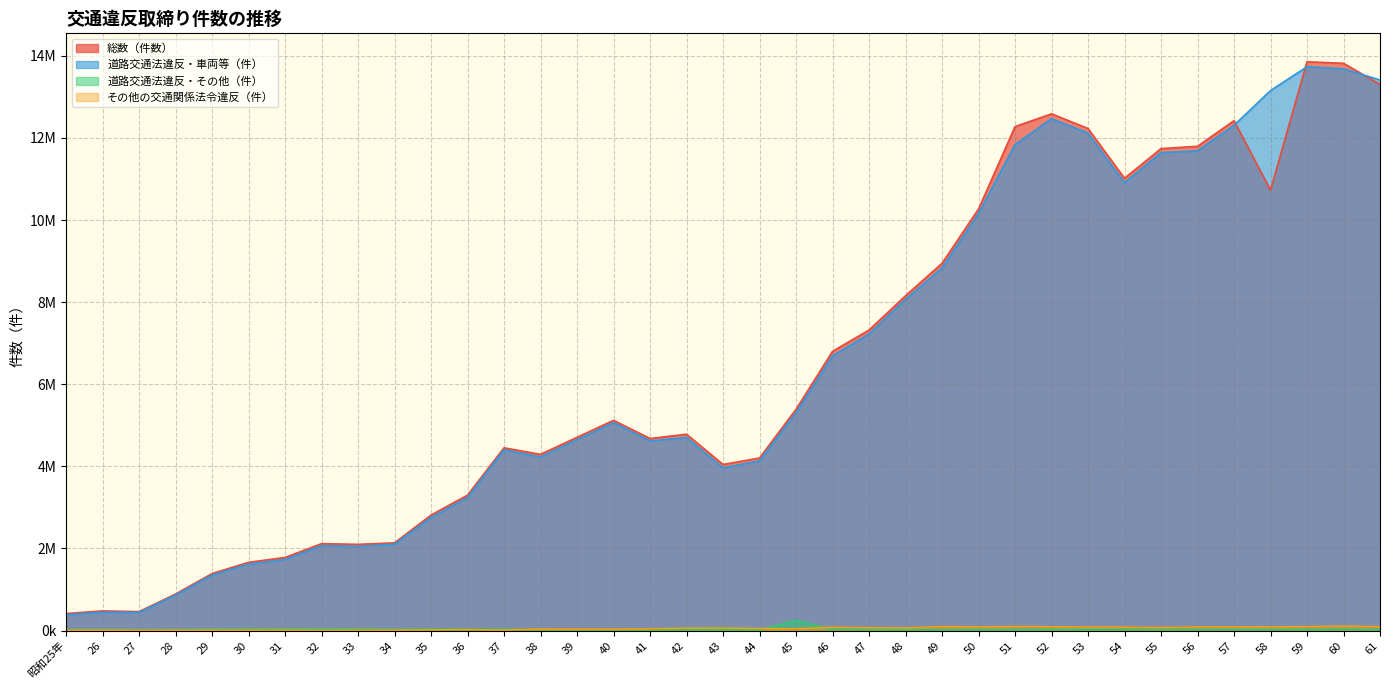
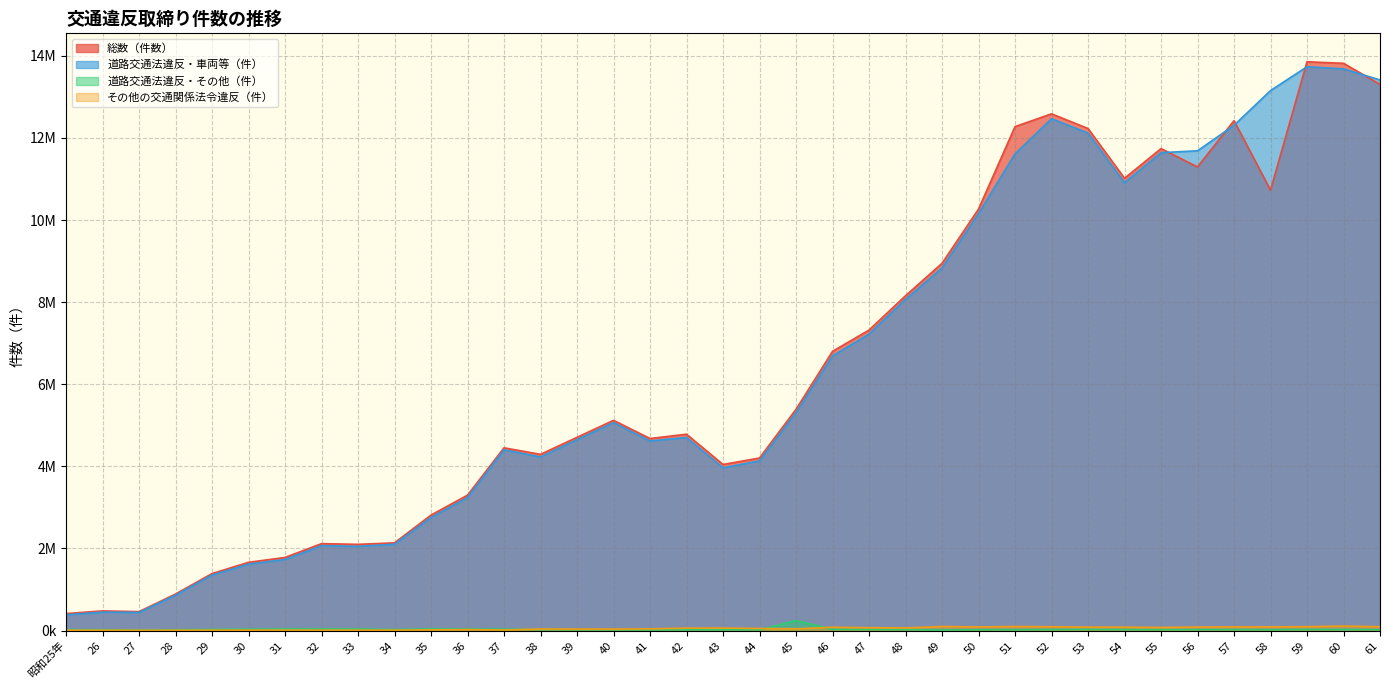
  {
    "総数（件数）": {
      "38": 4300000,
      "42": 4800000,
      "43": 4000000,
      "44": 4200000,
      "45": 5400000,
      "46": 6800000,
      "47": 7300000,
      "48": 8200000,
      "49": 8900000,
      "50": 10300000,
      "51": 12300000,
      "52": 12600000,
      "53": 12200000,
      "54": 11000000,
      "55": 11700000,
-     "56": 11800000,
+     "56": 11300000,
      "57": 12400000,
      "58": 10700000,
      "59": 13900000,
      "60": 13800000,
      "61": 13300000
    },
    "道路交通法違反・車両等（件）": {
      "38": 4200000,
      "42": 4700000,
      "43": 4000000,
      "44": 4100000,
      "45": 5300000,
      "46": 6700000,
      "47": 7200000,
      "48": 8100000,
      "49": 8800000,
      "50": 10200000,
-     "51": 11800000,
+     "51": 11600000,
      "52": 12500000,
      "53": 12100000,
      "54": 10900000,
      "55": 11600000,
      "56": 11700000,
      "57": 12300000,
      "58": 13200000,
      "59": 13700000,
      "60": 13700000,
      "61": 13400000
    },
    "道路交通法違反・その他（件）": {
      "45": 200000,
      "49": 0,
      "50": 0,
      "51": 0,
      "52": 0,
      "57": 0,
      "58": 0,
      "59": 0,
      "60": 0,
      "61": 0
    },
    "その他の交通関係法令違反（件）": {
      "45": 0,
      "49": 100000,
      "50": 100000,
      "51": 100000,
      "52": 100000,
      "57": 100000,
      "58": 100000,
      "59": 100000,
      "60": 100000,
      "61": 100000
    }
  }
